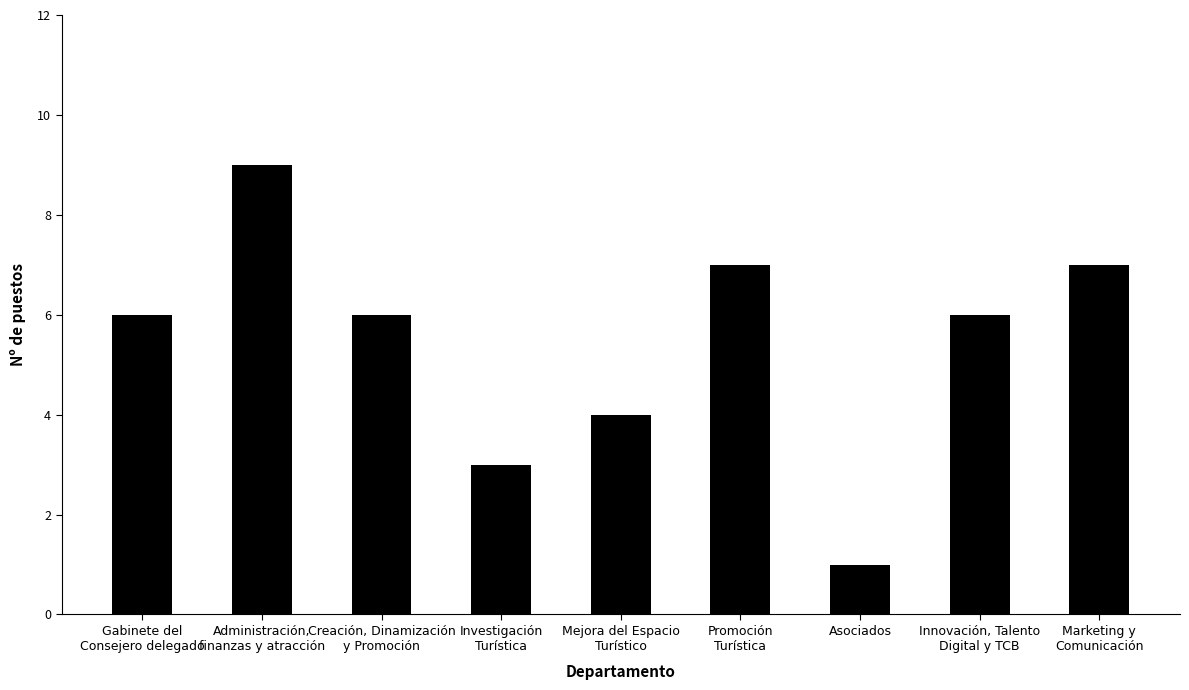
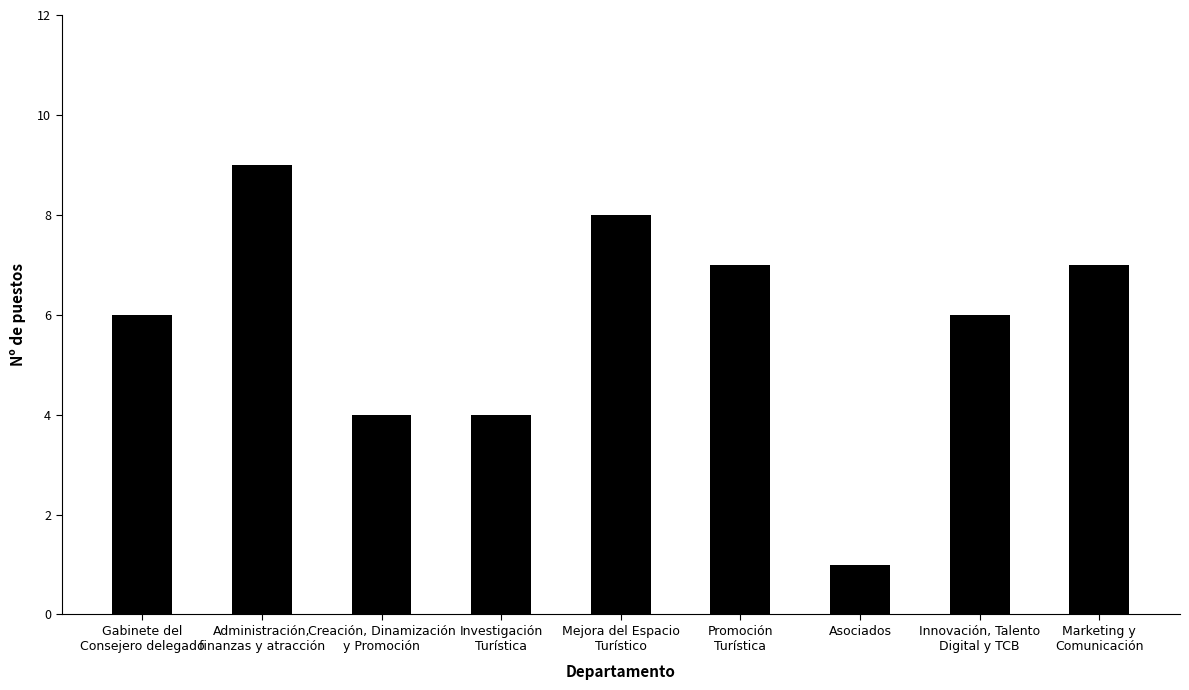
  {
    "Gabinete del Consejero delegado": 6,
    "Administración, finanzas y atracción": 9,
-   "Creación, Dinamización y Promoción": 6,
-   "Investigación Turística": 3,
-   "Mejora del Espacio Turístico": 4,
+   "Creación, Dinamización y Promoción": 4,
+   "Investigación Turística": 4,
+   "Mejora del Espacio Turístico": 8,
    "Promoción Turística": 7,
    "Asociados": 1,
    "Innovación, Talento Digital y TCB": 6,
    "Marketing y Comunicación": 7
  }
